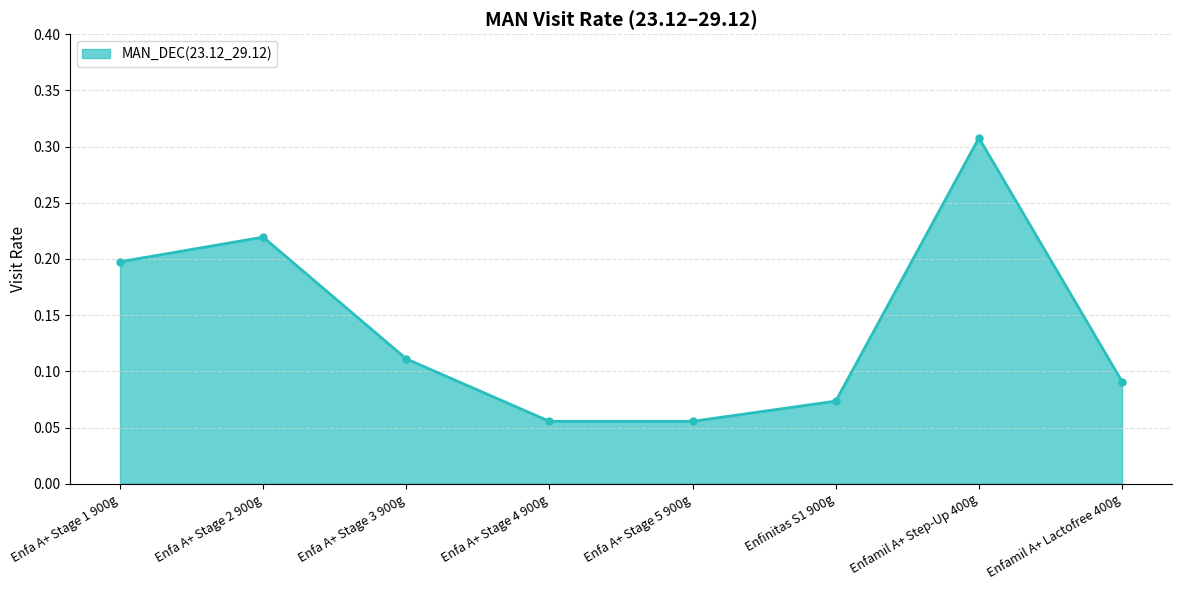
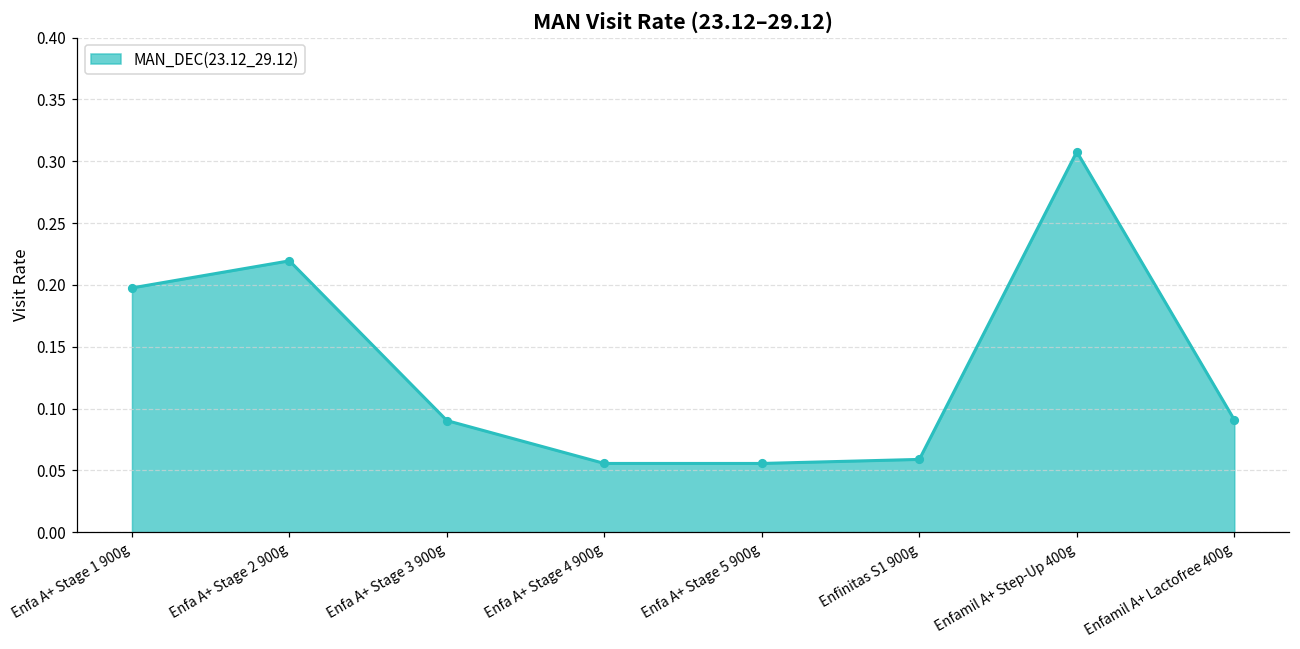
  {
    "Enfa A+ Stage 1 900g": 0.198,
    "Enfa A+ Stage 2 900g": 0.219,
-   "Enfa A+ Stage 3 900g": 0.111,
+   "Enfa A+ Stage 3 900g": 0.090,
    "Enfa A+ Stage 4 900g": 0.056,
    "Enfa A+ Stage 5 900g": 0.056,
-   "Enfinitas S1 900g": 0.074,
+   "Enfinitas S1 900g": 0.059,
    "Enfamil A+ Step-Up 400g": 0.308,
    "Enfamil A+ Lactofree 400g": 0.091
  }
